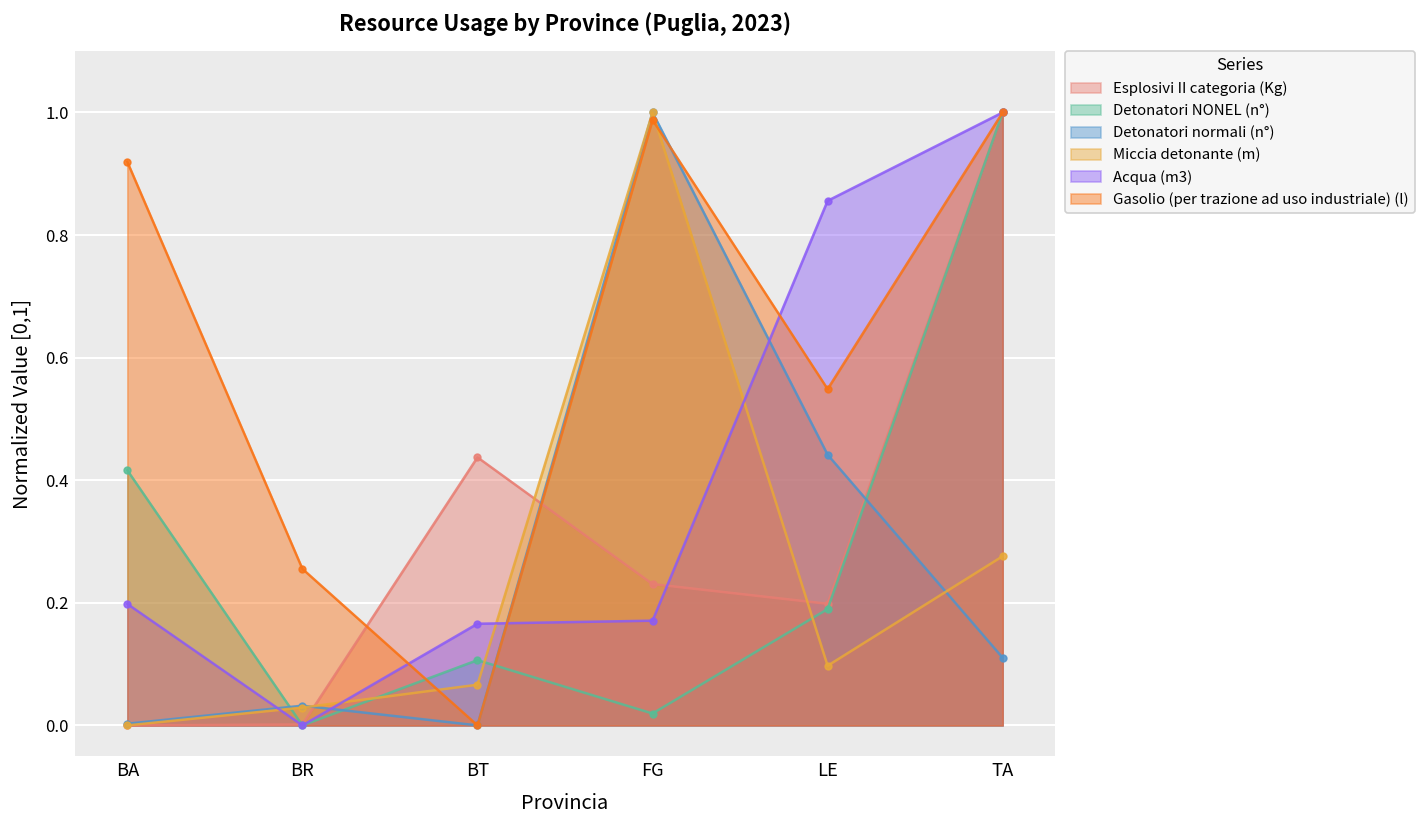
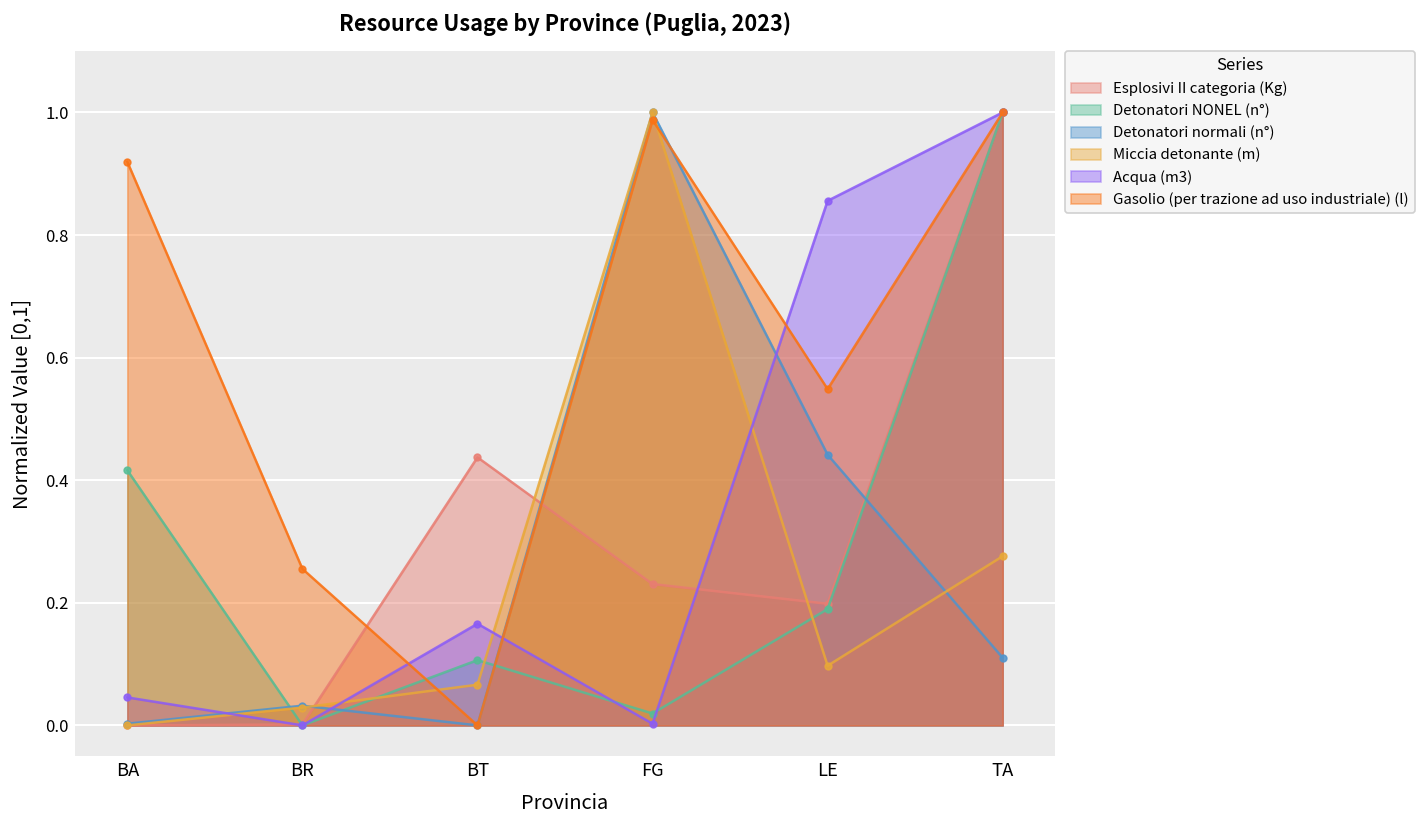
  {
    "Acqua (m3)": {
-     "BA": 0.20,
+     "BA": 0.05,
      "BT": 0.17,
-     "FG": 0.17,
+     "FG": 0.00,
      "LE": 0.86
    }
  }
